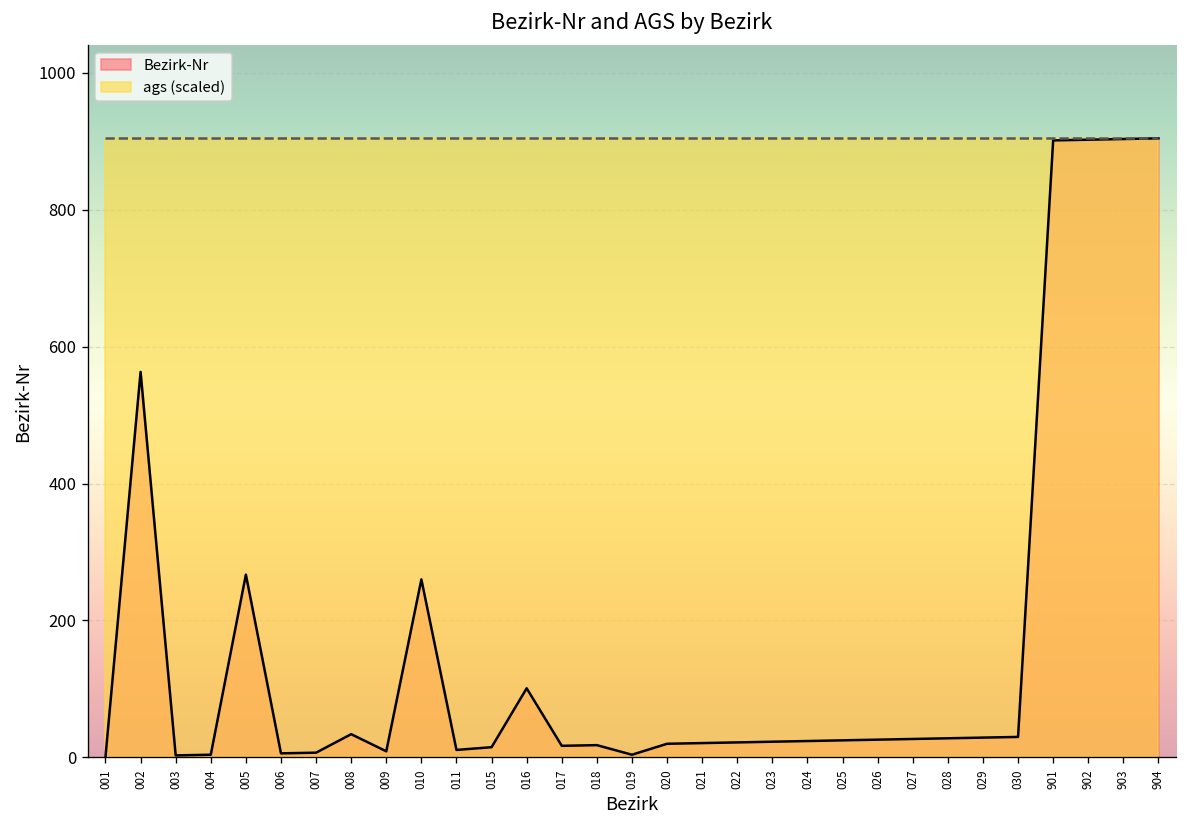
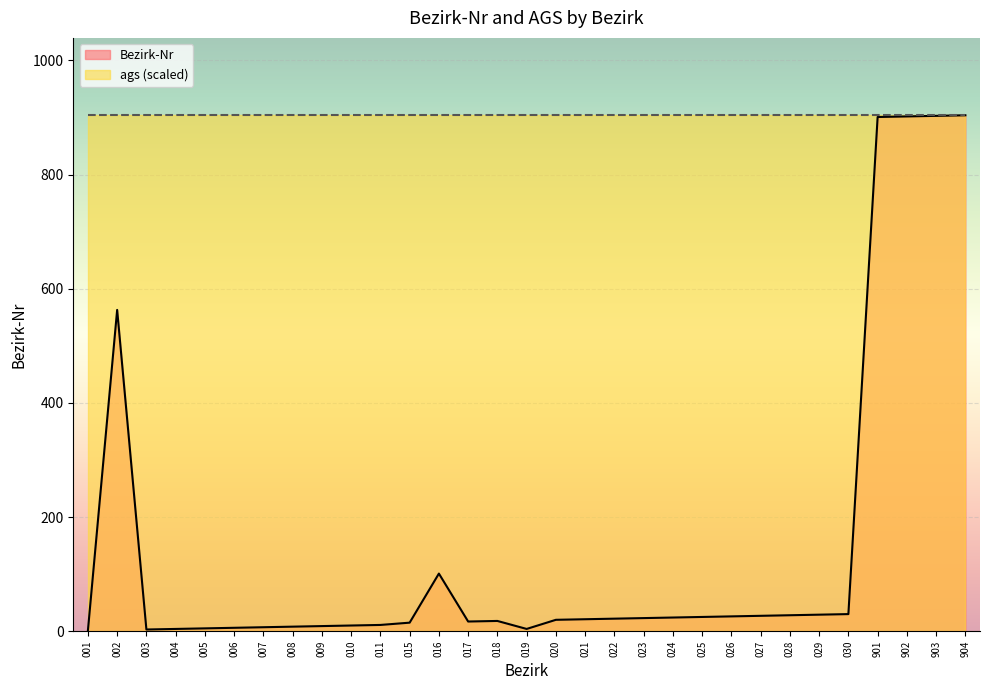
  {
    "Bezirk-Nr": {
      "001": 0,
      "002": 560,
      "003": 0,
      "004": 0,
-     "005": 270,
+     "005": 10,
      "006": 10,
      "007": 10,
-     "008": 30,
+     "008": 10,
      "009": 10,
-     "010": 260,
+     "010": 10,
      "011": 10,
      "015": 20,
      "016": 100,
      "017": 20,
      "018": 20,
      "019": 0,
      "020": 20,
      "021": 20,
      "022": 20,
      "023": 20,
      "024": 20,
      "025": 30,
      "026": 30,
      "027": 30,
      "028": 30,
      "029": 30,
      "030": 30
    },
    "ags (scaled)": {
      "001": 900,
      "002": 900,
      "003": 900,
      "004": 900,
      "005": 900,
      "006": 900,
      "007": 900,
      "008": 900,
      "009": 900,
      "010": 900,
      "011": 900,
      "015": 900,
      "016": 900,
      "017": 900,
      "018": 900,
      "019": 900,
      "020": 900,
      "021": 900,
      "022": 900,
      "023": 900,
      "024": 900,
      "025": 900,
      "026": 900,
      "027": 900,
      "028": 900,
      "029": 900,
      "030": 900
    }
  }
